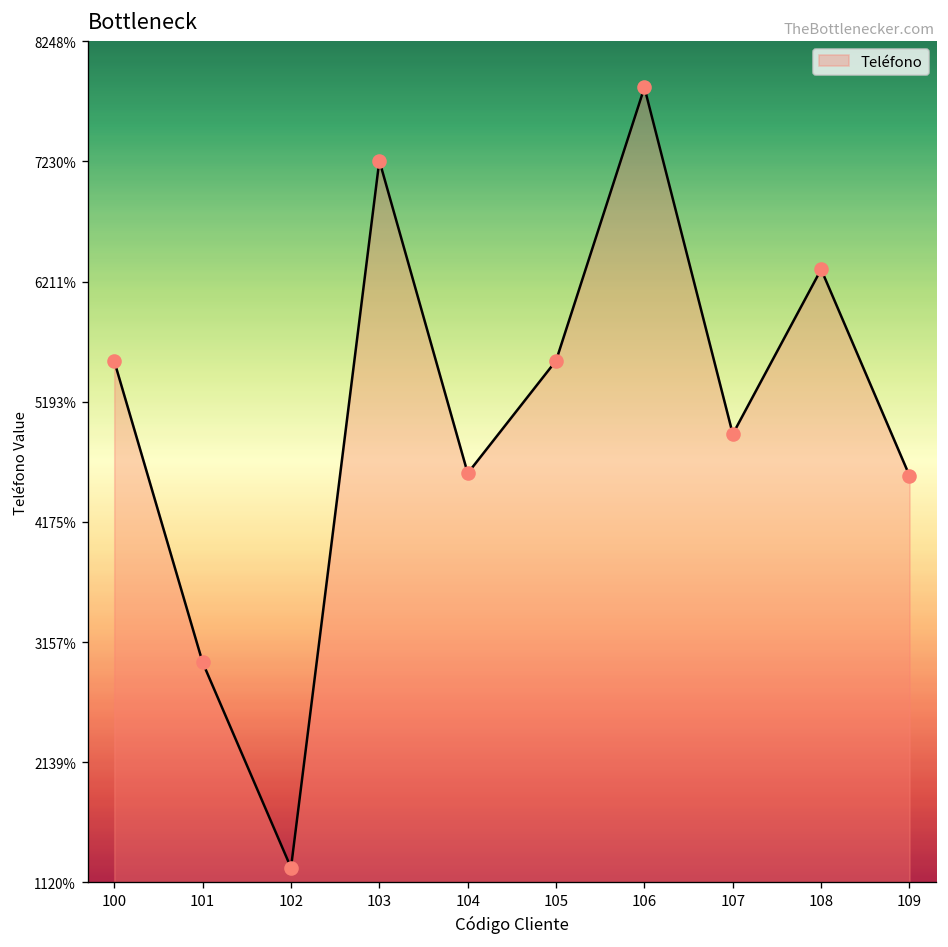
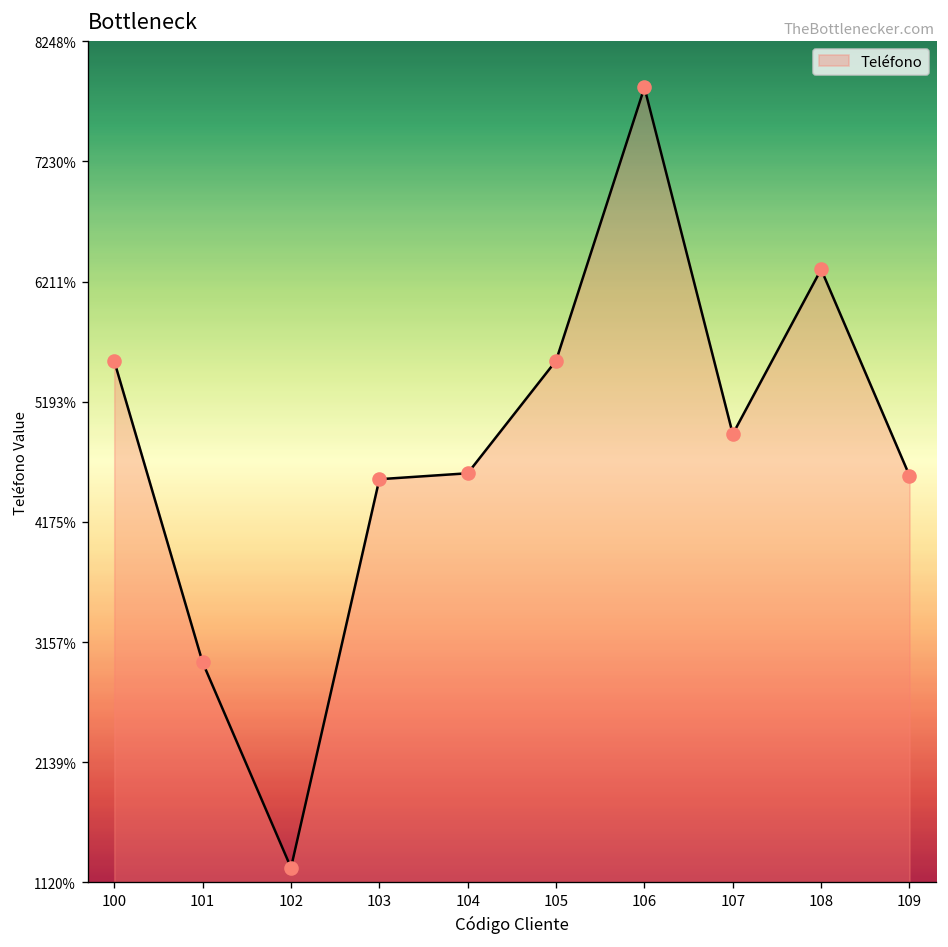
  {
    "100": "5500%",
    "101": "3000%",
    "102": "1200%",
-   "103": "7200%",
+   "103": "4500%",
    "104": "4600%",
    "105": "5500%",
    "106": "7900%",
    "107": "4900%",
    "108": "6300%",
    "109": "4600%"
  }
